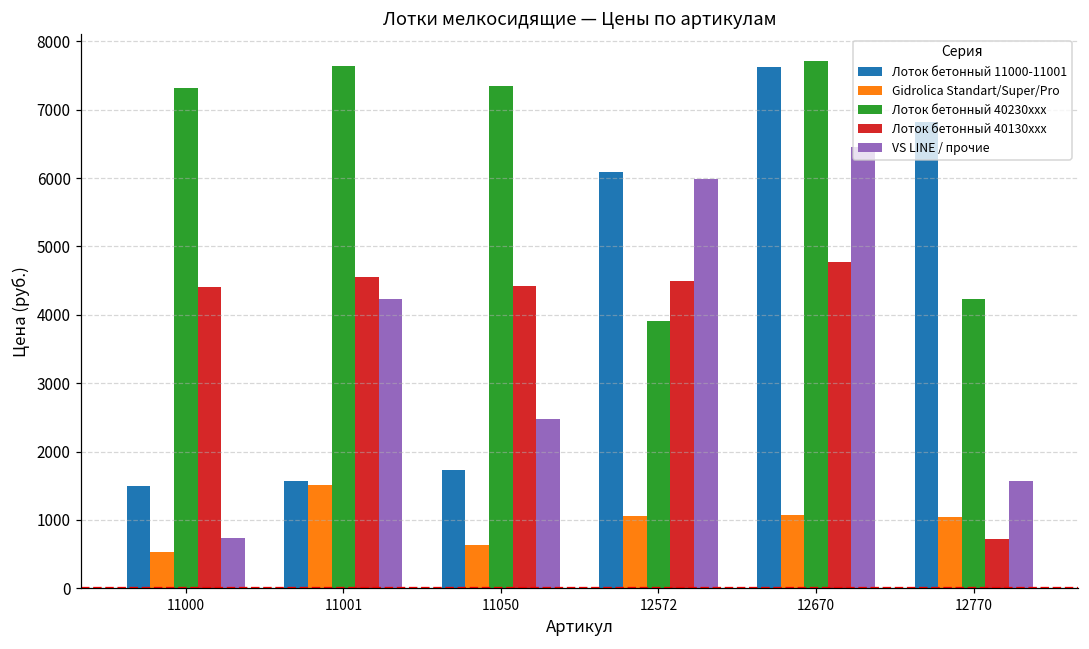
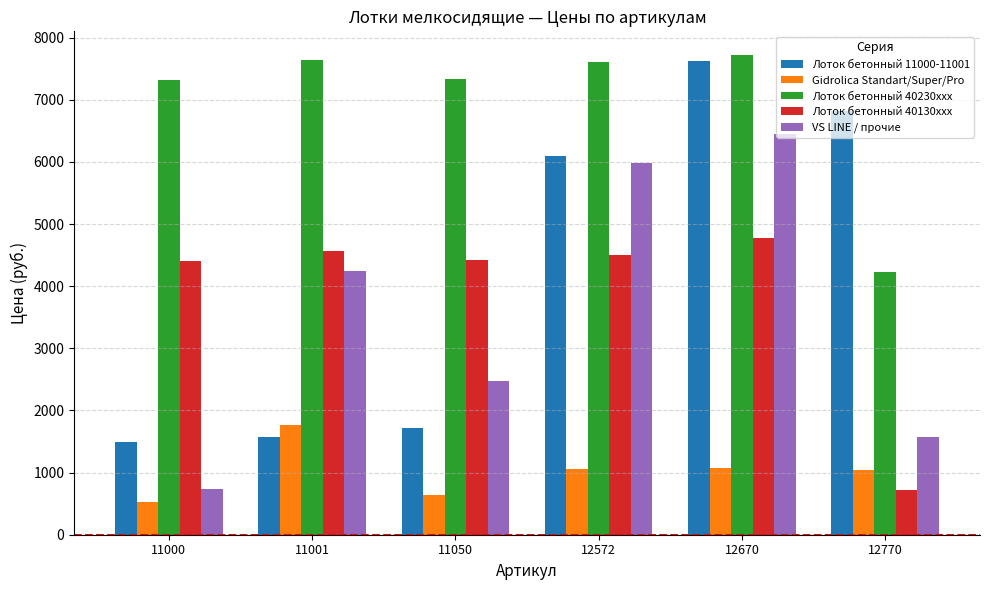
  {
    "Лоток бетонный 11000-11001": {
      "11000": 1500,
      "11001": 1600,
      "11050": 1700,
      "12572": 6100,
      "12670": 7600
    },
    "Gidrolica Standart/Super/Pro": {
      "11000": 500,
-     "11001": 1500,
+     "11001": 1800,
      "11050": 600,
      "12572": 1100,
      "12670": 1100,
      "12770": 1000
    },
    "Лоток бетонный 40230xxx": {
      "11000": 7300,
      "11001": 7600,
      "11050": 7300,
-     "12572": 3900,
+     "12572": 7600,
      "12670": 7700,
      "12770": 4200
    },
    "Лоток бетонный 40130xxx": {
      "11000": 4400,
      "11001": 4600,
      "11050": 4400,
      "12572": 4500,
      "12670": 4800,
      "12770": 700
    },
    "VS LINE / прочие": {
      "11000": 700,
      "11001": 4200,
      "11050": 2500,
      "12572": 6000,
      "12770": 1600
    }
  }
